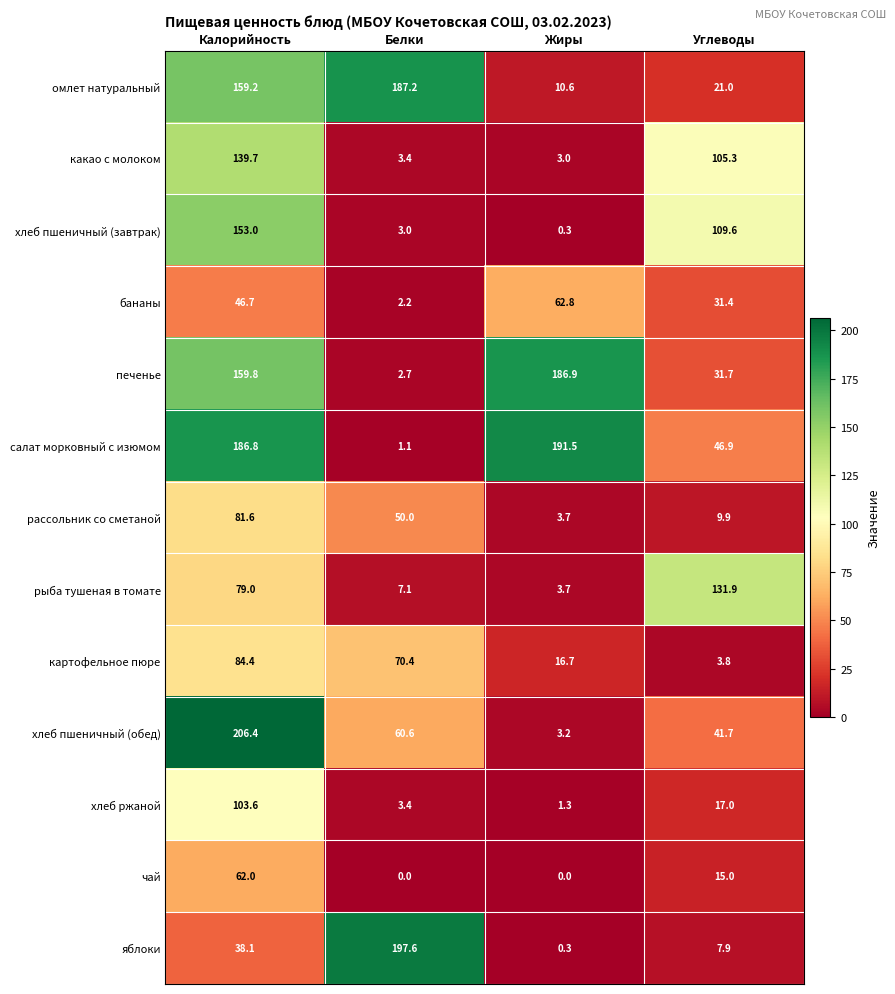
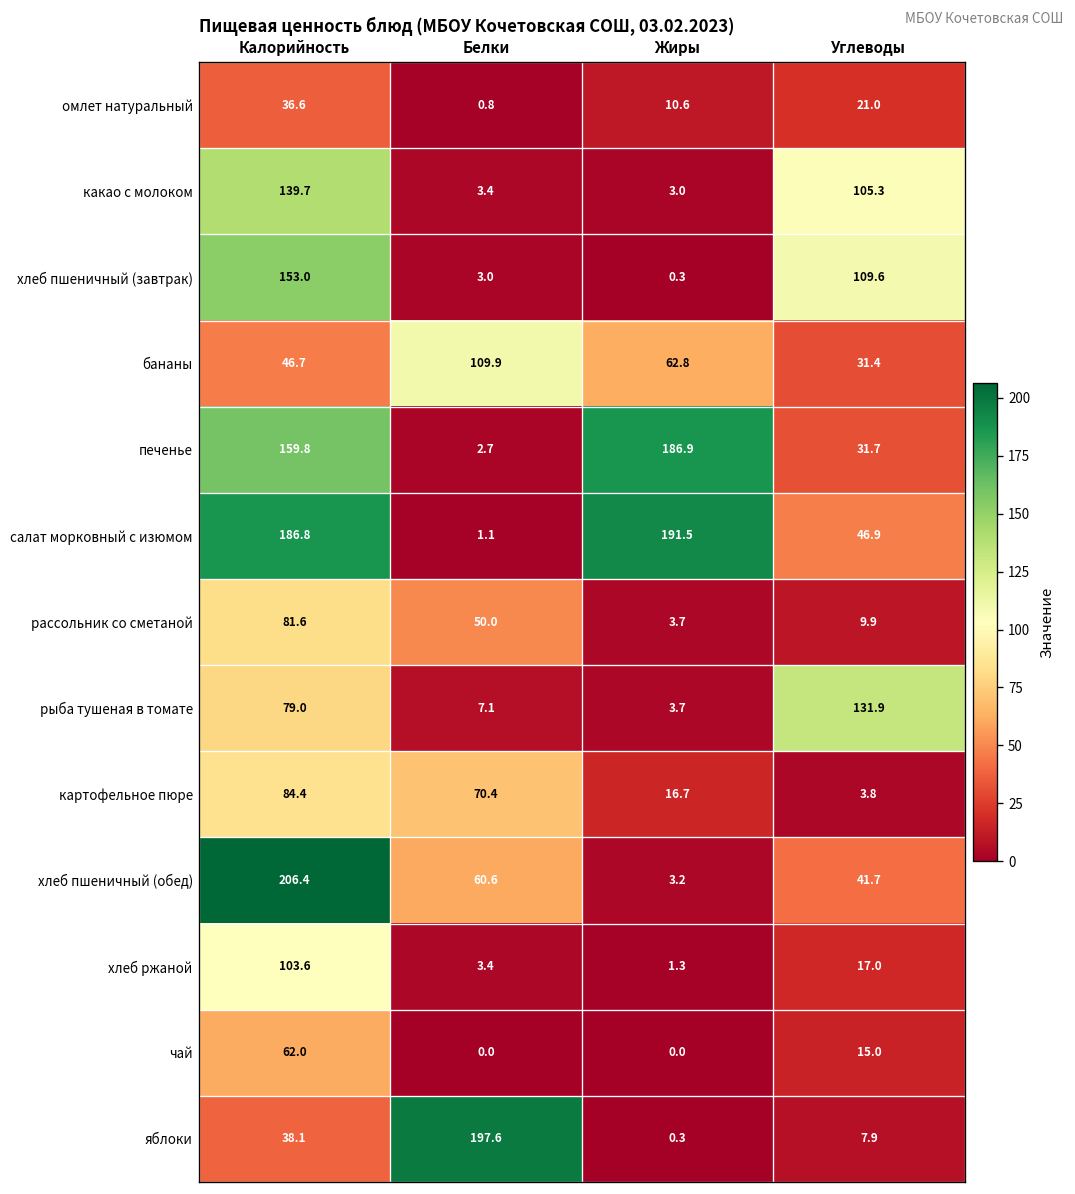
  {
    "омлет натуральный": {
-     "Калорийность": 159.2,
-     "Белки": 187.2,
+     "Калорийность": 36.6,
+     "Белки": 0.8,
      "Жиры": 10.6,
      "Углеводы": 21.0
    },
    "какао с молоком": {
      "Калорийность": 139.7,
      "Белки": 3.4,
      "Жиры": 3.0,
      "Углеводы": 105.3
    },
    "хлеб пшеничный (завтрак)": {
      "Калорийность": 153.0,
      "Белки": 3.0,
      "Жиры": 0.3,
      "Углеводы": 109.6
    },
    "бананы": {
      "Калорийность": 46.7,
-     "Белки": 2.2,
+     "Белки": 109.9,
      "Жиры": 62.8,
      "Углеводы": 31.4
    },
    "печенье": {
      "Калорийность": 159.8,
      "Белки": 2.7,
      "Жиры": 186.9,
      "Углеводы": 31.7
    },
    "салат морковный с изюмом": {
      "Калорийность": 186.8,
      "Белки": 1.1,
      "Жиры": 191.5,
      "Углеводы": 46.9
    },
    "рассольник со сметаной": {
      "Калорийность": 81.6,
      "Белки": 50.0,
      "Жиры": 3.7,
      "Углеводы": 9.9
    },
    "рыба тушеная в томате": {
      "Калорийность": 79.0,
      "Белки": 7.1,
      "Жиры": 3.7,
      "Углеводы": 131.9
    },
    "картофельное пюре": {
      "Калорийность": 84.4,
      "Белки": 70.4,
      "Жиры": 16.7,
      "Углеводы": 3.8
    },
    "хлеб пшеничный (обед)": {
      "Калорийность": 206.4,
      "Белки": 60.6,
      "Жиры": 3.2,
      "Углеводы": 41.7
    },
    "хлеб ржаной": {
      "Калорийность": 103.6,
      "Белки": 3.4,
      "Жиры": 1.3,
      "Углеводы": 17.0
    },
    "чай": {
      "Калорийность": 62.0,
      "Белки": 0.0,
      "Жиры": 0.0,
      "Углеводы": 15.0
    },
    "яблоки": {
      "Калорийность": 38.1,
      "Белки": 197.6,
      "Жиры": 0.3,
      "Углеводы": 7.9
    }
  }
